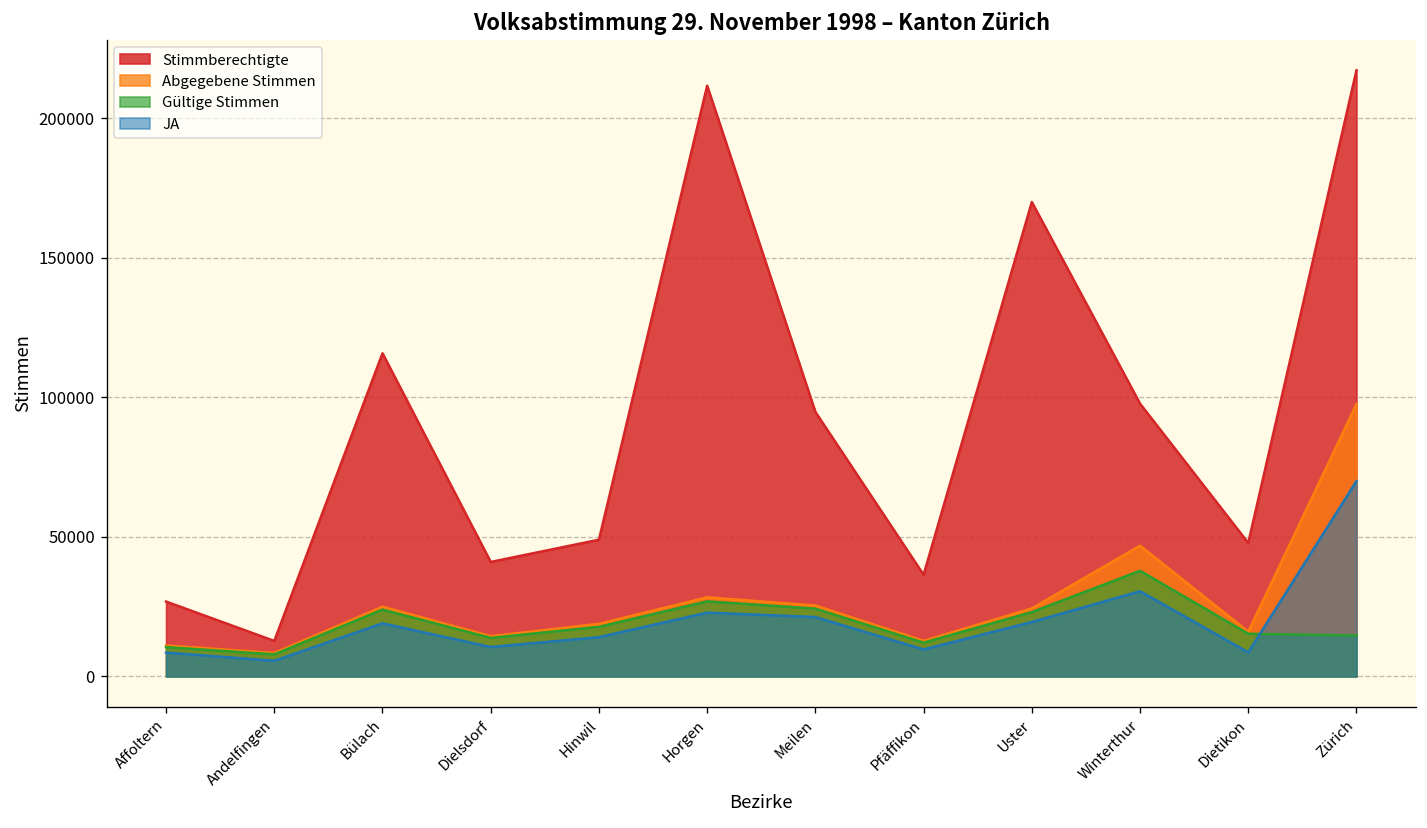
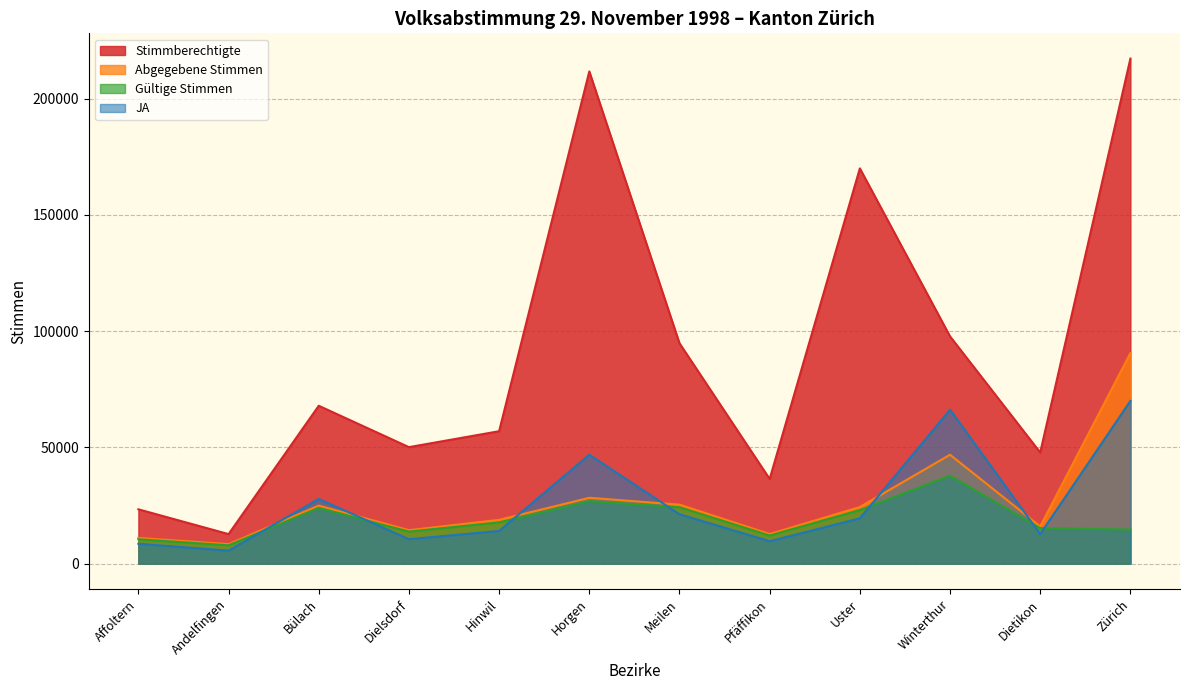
  {
    "Stimmberechtigte": {
-     "Affoltern": 27000,
+     "Affoltern": 23000,
      "Andelfingen": 13000,
-     "Bülach": 116000,
-     "Dielsdorf": 41000,
-     "Hinwil": 49000,
+     "Bülach": 68000,
+     "Dielsdorf": 50000,
+     "Hinwil": 57000,
      "Horgen": 212000,
      "Meilen": 95000,
      "Pfäffikon": 36000,
      "Uster": 170000,
      "Winterthur": 98000,
      "Dietikon": 48000,
      "Zürich": 217000
    },
    "Abgegebene Stimmen": {
      "Horgen": 28000,
      "Uster": 24000,
      "Winterthur": 47000,
-     "Zürich": 98000
+     "Zürich": 91000
    },
    "Gültige Stimmen": {
      "Horgen": 27000,
      "Uster": 23000,
      "Winterthur": 38000,
      "Zürich": 15000
    },
    "JA": {
      "Affoltern": 9000,
      "Andelfingen": 6000,
-     "Bülach": 19000,
+     "Bülach": 28000,
      "Dielsdorf": 11000,
      "Hinwil": 14000,
-     "Horgen": 23000,
+     "Horgen": 47000,
      "Meilen": 21000,
      "Pfäffikon": 10000,
      "Uster": 20000,
-     "Winterthur": 31000,
-     "Dietikon": 9000,
+     "Winterthur": 66000,
+     "Dietikon": 13000,
      "Zürich": 70000
    }
  }
